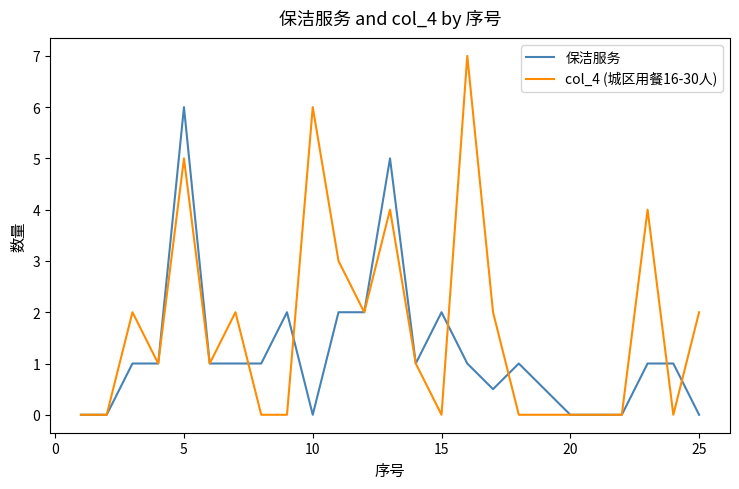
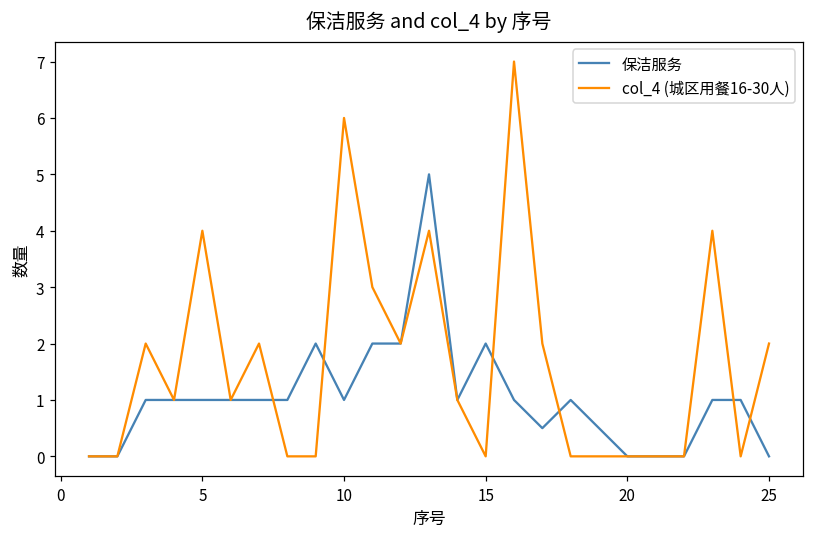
  {
    "保洁服务": {
-     "5": 6,
-     "10": 0,
+     "5": 1,
+     "10": 1,
      "15": 2,
      "25": 0
    },
    "col_4 (城区用餐16-30人)": {
-     "5": 5,
+     "5": 4,
      "10": 6,
      "15": 0,
      "25": 2
    }
  }
